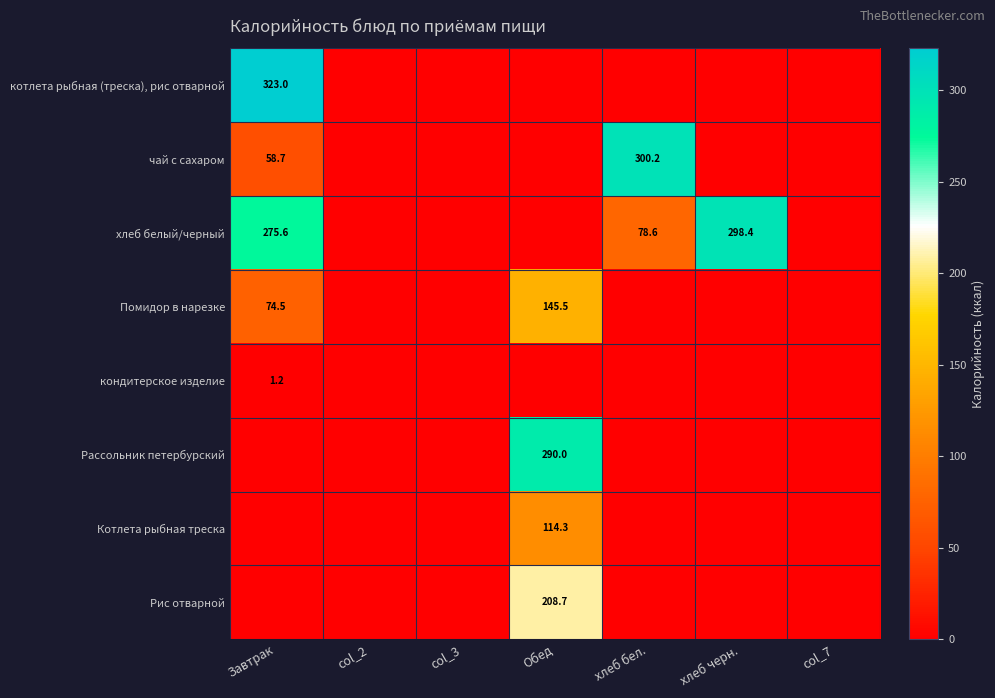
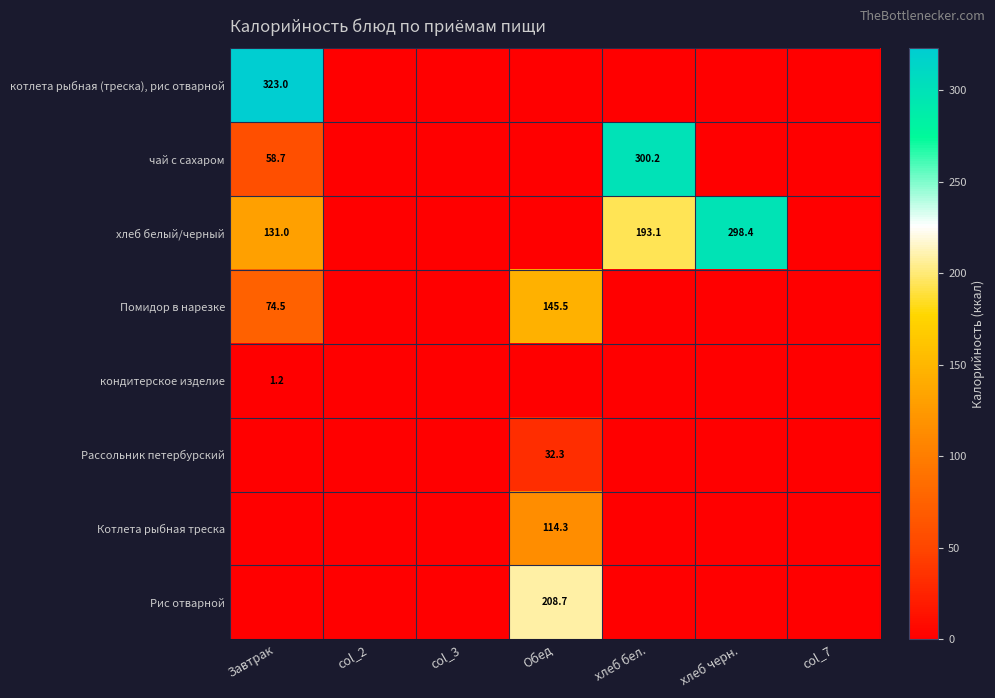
  {
    "котлета рыбная (треска), рис отварной": {
      "Завтрак": 323.0
    },
    "чай с сахаром": {
      "Завтрак": 58.7,
      "хлеб бел.": 300.2
    },
    "хлеб белый/черный": {
-     "Завтрак": 275.6,
-     "хлеб бел.": 78.6,
+     "Завтрак": 131.0,
+     "хлеб бел.": 193.1,
      "хлеб черн.": 298.4
    },
    "Помидор в нарезке": {
      "Завтрак": 74.5,
      "Обед": 145.5
    },
    "кондитерское изделие": {
      "Завтрак": 1.2
    },
    "Рассольник петербурский": {
-     "Обед": 290.0
+     "Обед": 32.3
    },
    "Котлета рыбная треска": {
      "Обед": 114.3
    },
    "Рис отварной": {
      "Обед": 208.7
    }
  }
